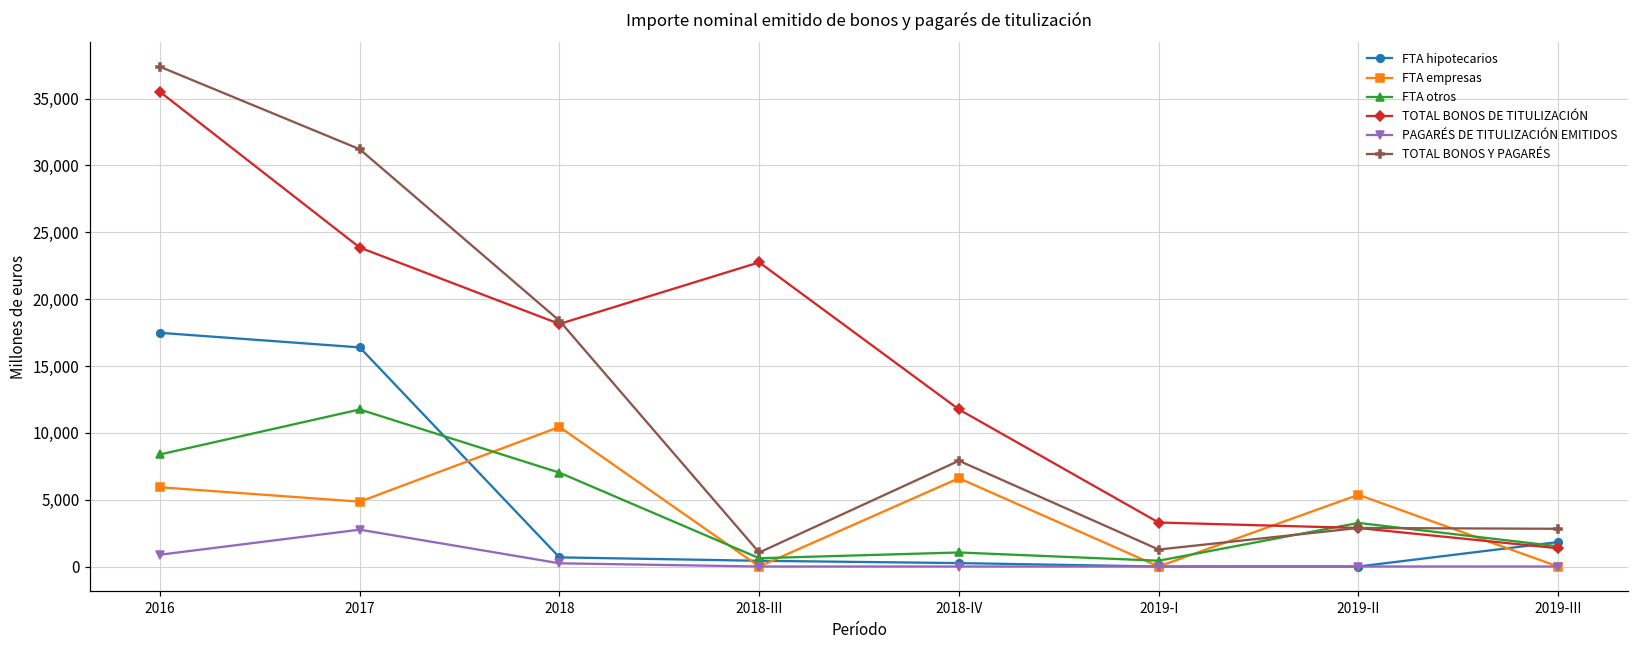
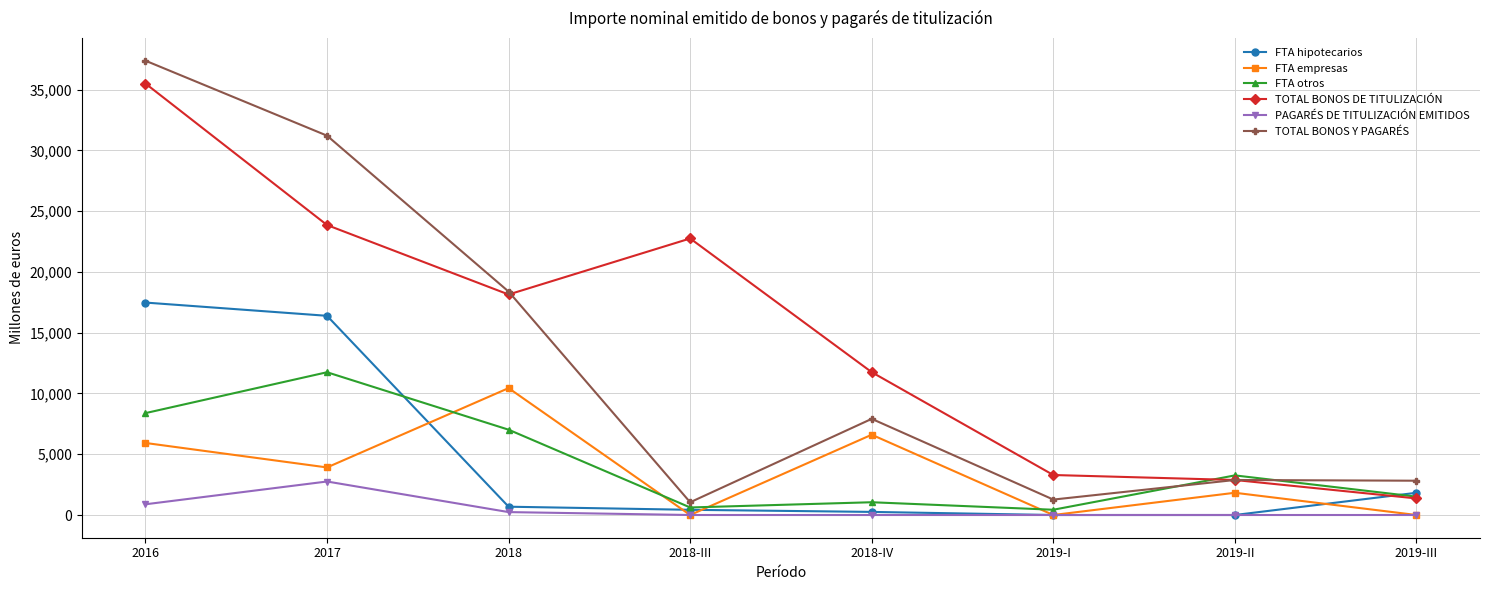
  {
    "FTA hipotecarios": {
      "2016": "17,500",
      "2017": "16,400",
      "2018": "700",
      "2018-IV": "300",
      "2019-III": "1,800"
    },
    "FTA empresas": {
      "2016": "5,900",
-     "2017": "4,900",
+     "2017": "3,900",
      "2018": "10,400",
      "2018-IV": "6,600",
-     "2019-II": "5,400"
+     "2019-II": "1,800"
    },
    "FTA otros": {
      "2016": "8,400",
      "2017": "11,700",
      "2018": "7,000",
      "2018-IV": "1,100",
      "2019-I": "400",
      "2019-II": "3,300"
    },
    "TOTAL BONOS DE TITULIZACIÓN": {
      "2016": "35,500",
      "2017": "23,900",
      "2018": "18,100",
      "2018-III": "22,800",
      "2018-IV": "11,800",
      "2019-I": "3,300"
    },
    "PAGARÉS DE TITULIZACIÓN EMITIDOS": {
      "2016": "900",
      "2017": "2,800",
      "2018": "200",
      "2018-IV": "0"
    },
    "TOTAL BONOS Y PAGARÉS": {
      "2016": "37,400",
      "2017": "31,200",
      "2018": "18,400",
      "2018-III": "1,000",
      "2018-IV": "7,900",
      "2019-I": "1,300",
      "2019-III": "2,800"
    }
  }
